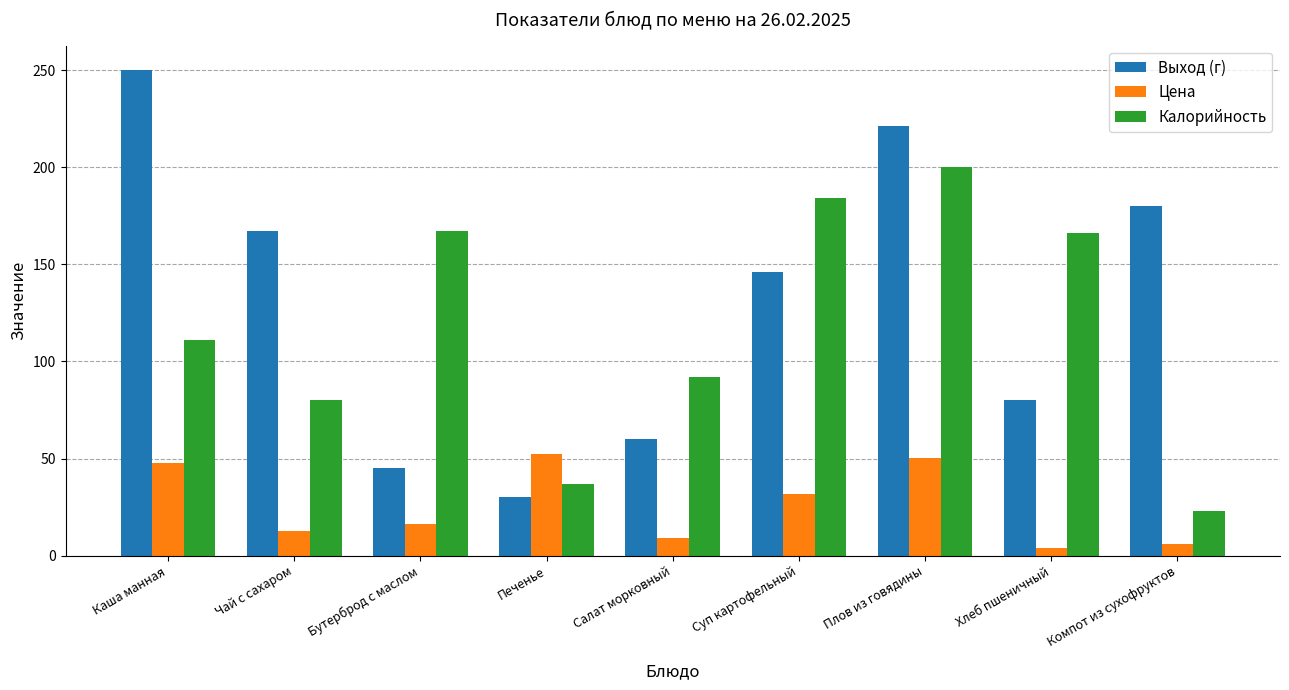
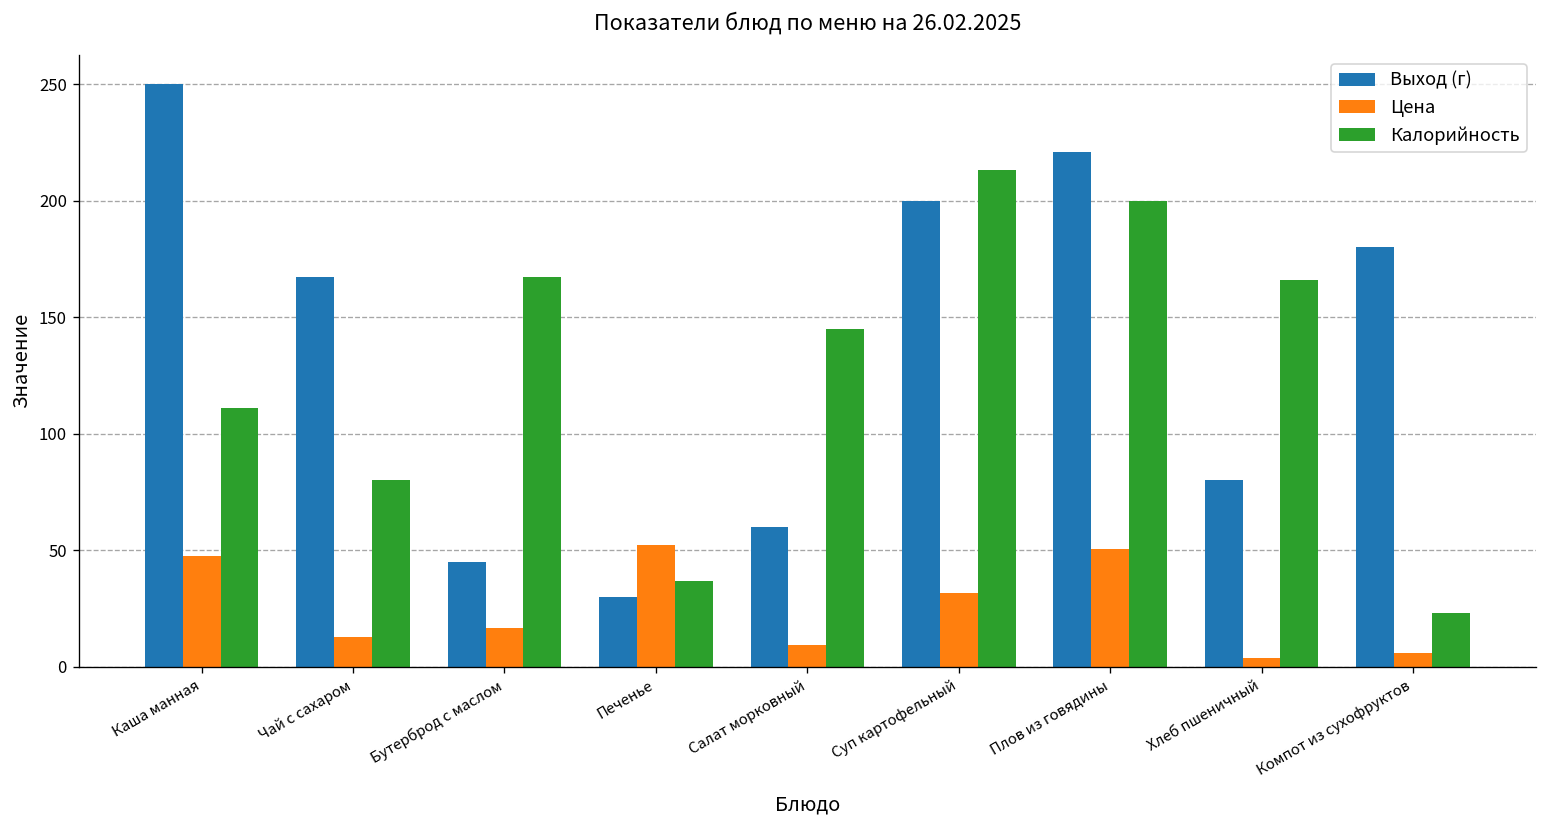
  {
    "Выход (г)": {
      "Каша манная": 250,
      "Чай с сахаром": 167,
      "Бутерброд с маслом": 45,
      "Печенье": 30,
      "Салат морковный": 60,
-     "Суп картофельный": 146,
+     "Суп картофельный": 200,
      "Плов из говядины": 221,
      "Хлеб пшеничный": 80,
      "Компот из сухофруктов": 180
    },
    "Цена": {
      "Каша манная": 47,
      "Чай с сахаром": 13,
      "Бутерброд с маслом": 17,
      "Печенье": 52,
      "Салат морковный": 9,
      "Суп картофельный": 32,
      "Плов из говядины": 51,
      "Хлеб пшеничный": 4,
      "Компот из сухофруктов": 6
    },
    "Калорийность": {
      "Каша манная": 111,
      "Чай с сахаром": 80,
      "Бутерброд с маслом": 167,
      "Печенье": 37,
-     "Салат морковный": 92,
-     "Суп картофельный": 184,
+     "Салат морковный": 145,
+     "Суп картофельный": 213,
      "Плов из говядины": 200,
      "Хлеб пшеничный": 166,
      "Компот из сухофруктов": 23
    }
  }
